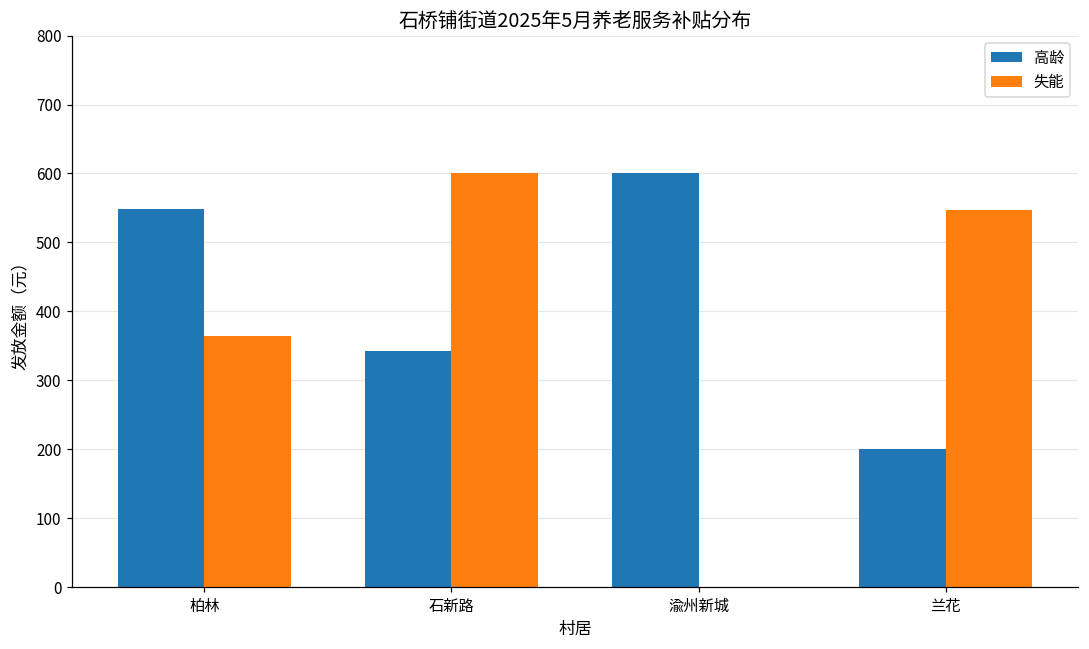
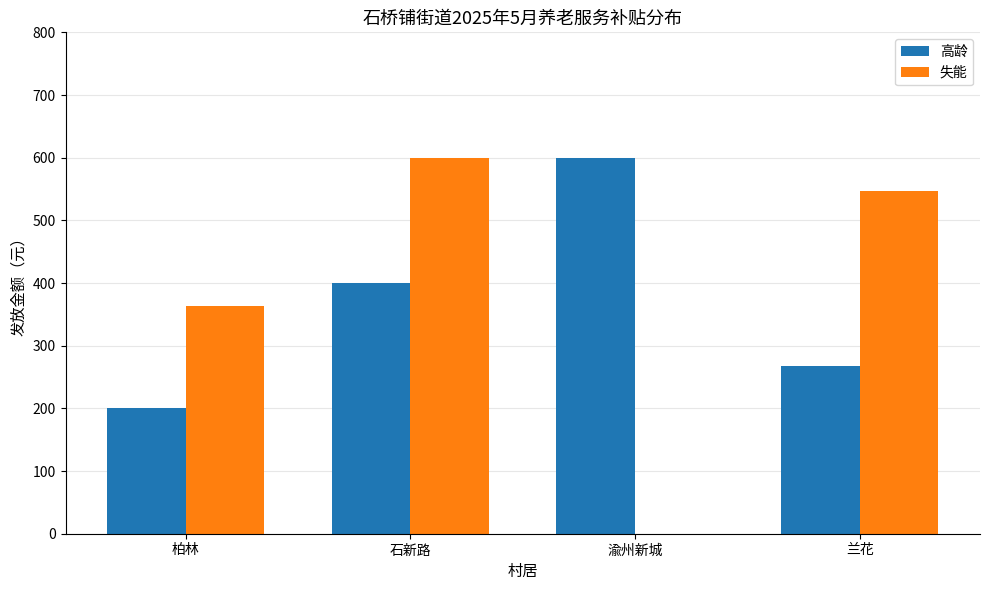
  {
    "高龄": {
-     "柏林": 550,
-     "石新路": 340,
+     "柏林": 200,
+     "石新路": 400,
      "渝州新城": 600,
-     "兰花": 200
+     "兰花": 270
    },
    "失能": {
      "柏林": 360,
      "石新路": 600,
      "渝州新城": 0,
      "兰花": 550
    }
  }
